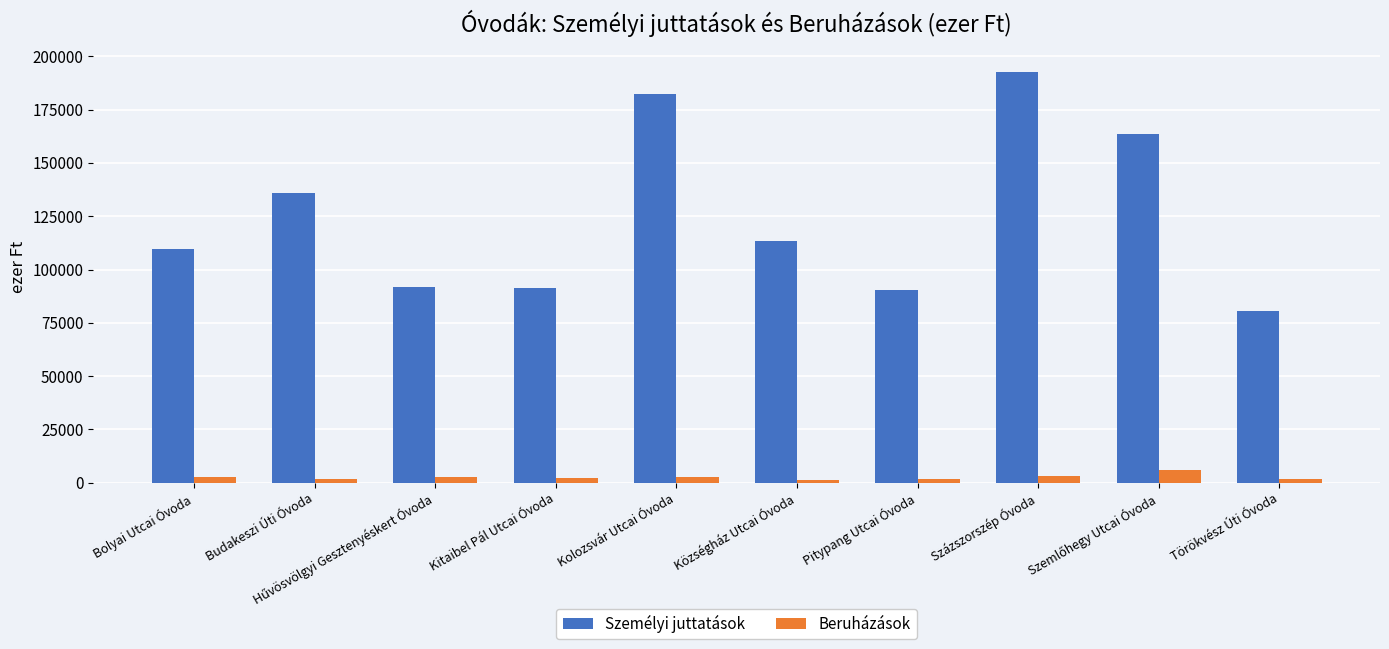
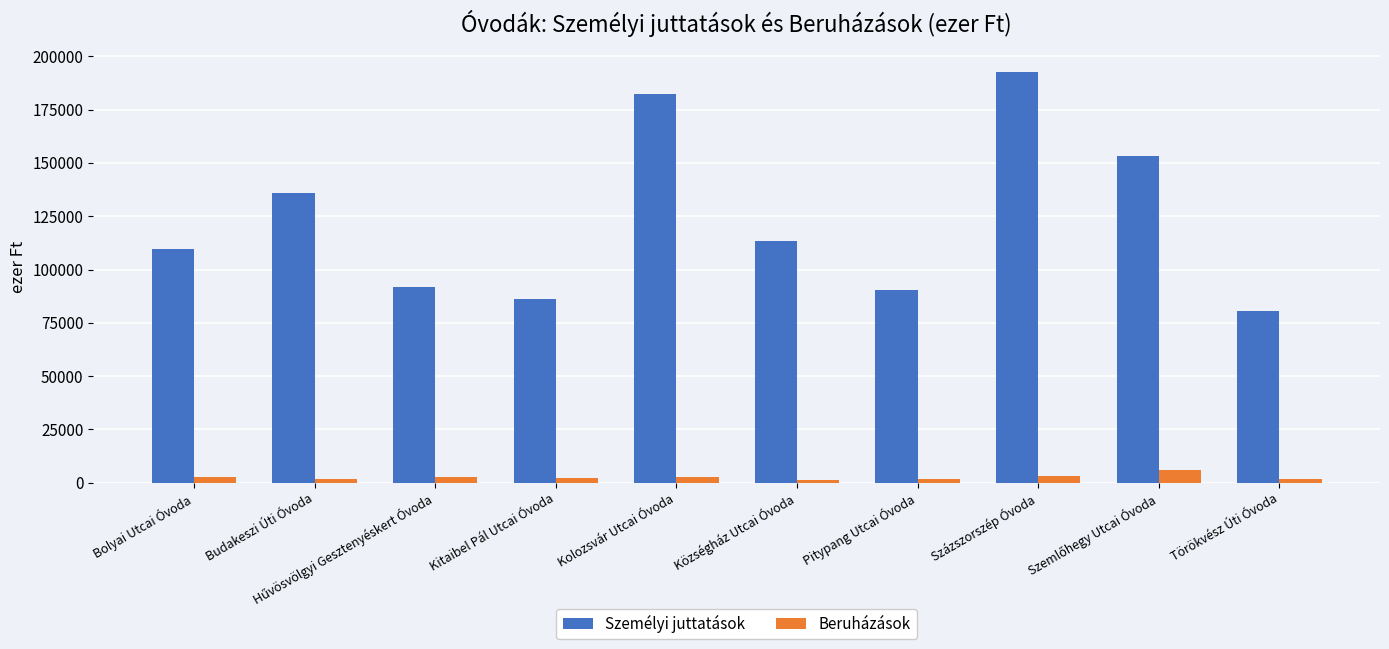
  {
    "Személyi juttatások": {
      "Bolyai Utcai Óvoda": 110000,
      "Budakeszi Úti Óvoda": 136000,
      "Hűvösvölgyi Gesztenyéskert Óvoda": 92000,
-     "Kitaibel Pál Utcai Óvoda": 91000,
+     "Kitaibel Pál Utcai Óvoda": 86000,
      "Kolozsvár Utcai Óvoda": 182000,
      "Községház Utcai Óvoda": 113000,
      "Pitypang Utcai Óvoda": 90000,
      "Százszorszép Óvoda": 193000,
-     "Szemlőhegy Utcai Óvoda": 164000,
+     "Szemlőhegy Utcai Óvoda": 153000,
      "Törökvész Úti Óvoda": 80000
    },
    "Beruházások": {
      "Bolyai Utcai Óvoda": 3000,
      "Budakeszi Úti Óvoda": 2000,
      "Hűvösvölgyi Gesztenyéskert Óvoda": 3000,
      "Kitaibel Pál Utcai Óvoda": 2000,
      "Kolozsvár Utcai Óvoda": 3000,
      "Községház Utcai Óvoda": 1000,
      "Pitypang Utcai Óvoda": 2000,
      "Százszorszép Óvoda": 3000,
      "Szemlőhegy Utcai Óvoda": 6000,
      "Törökvész Úti Óvoda": 2000
    }
  }
